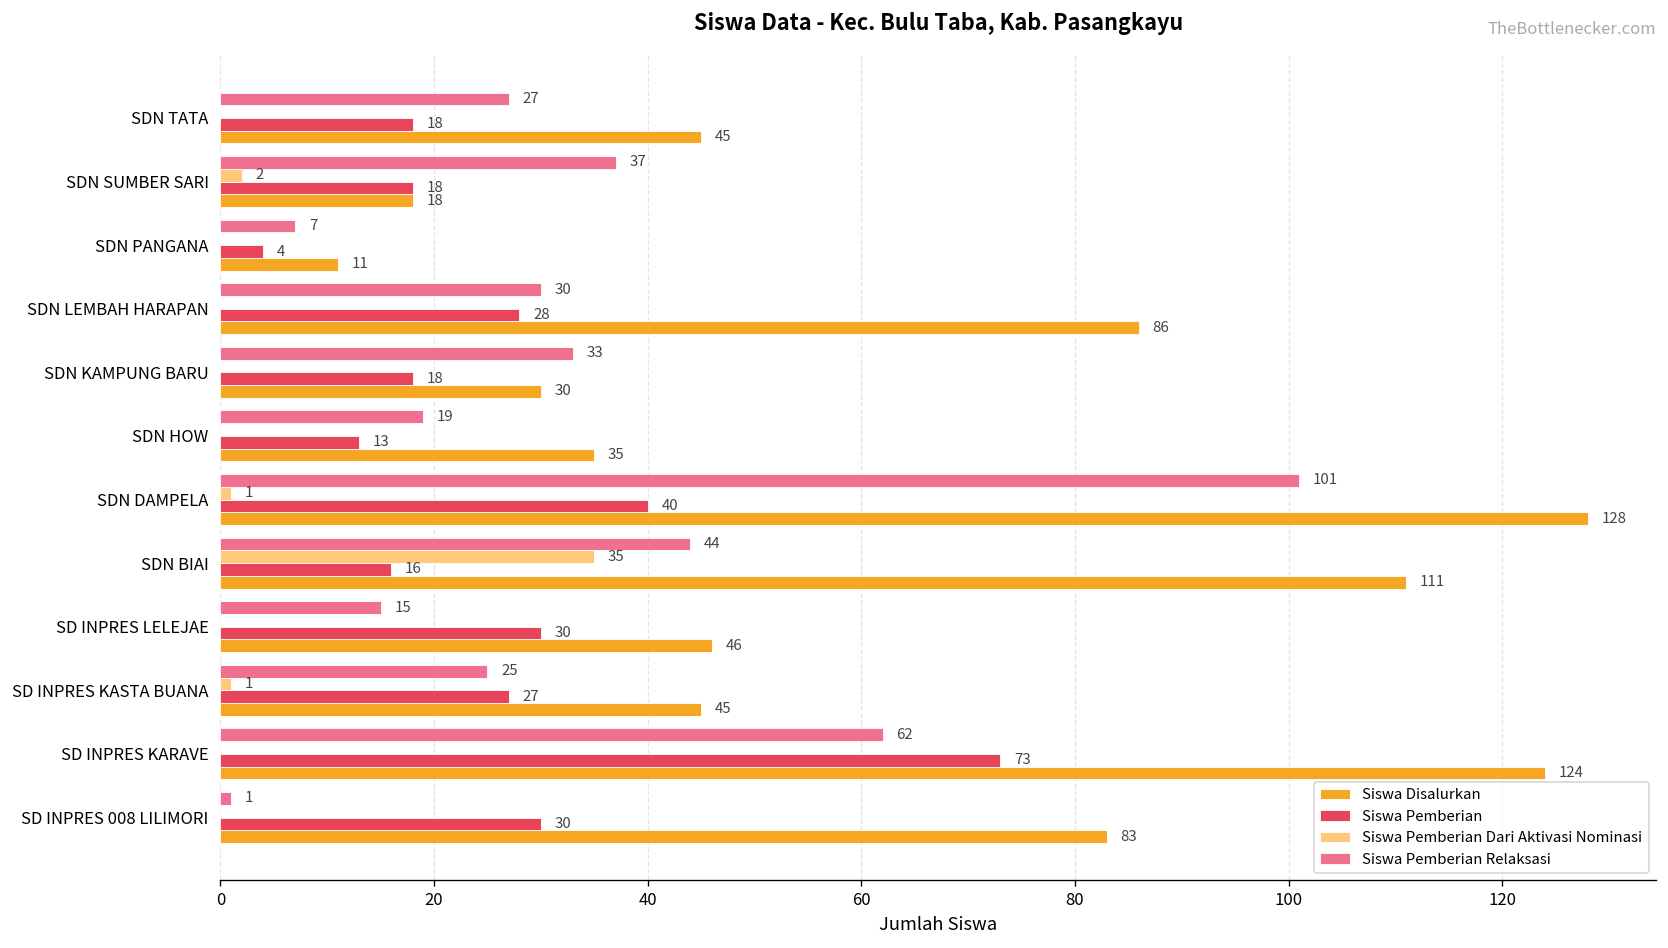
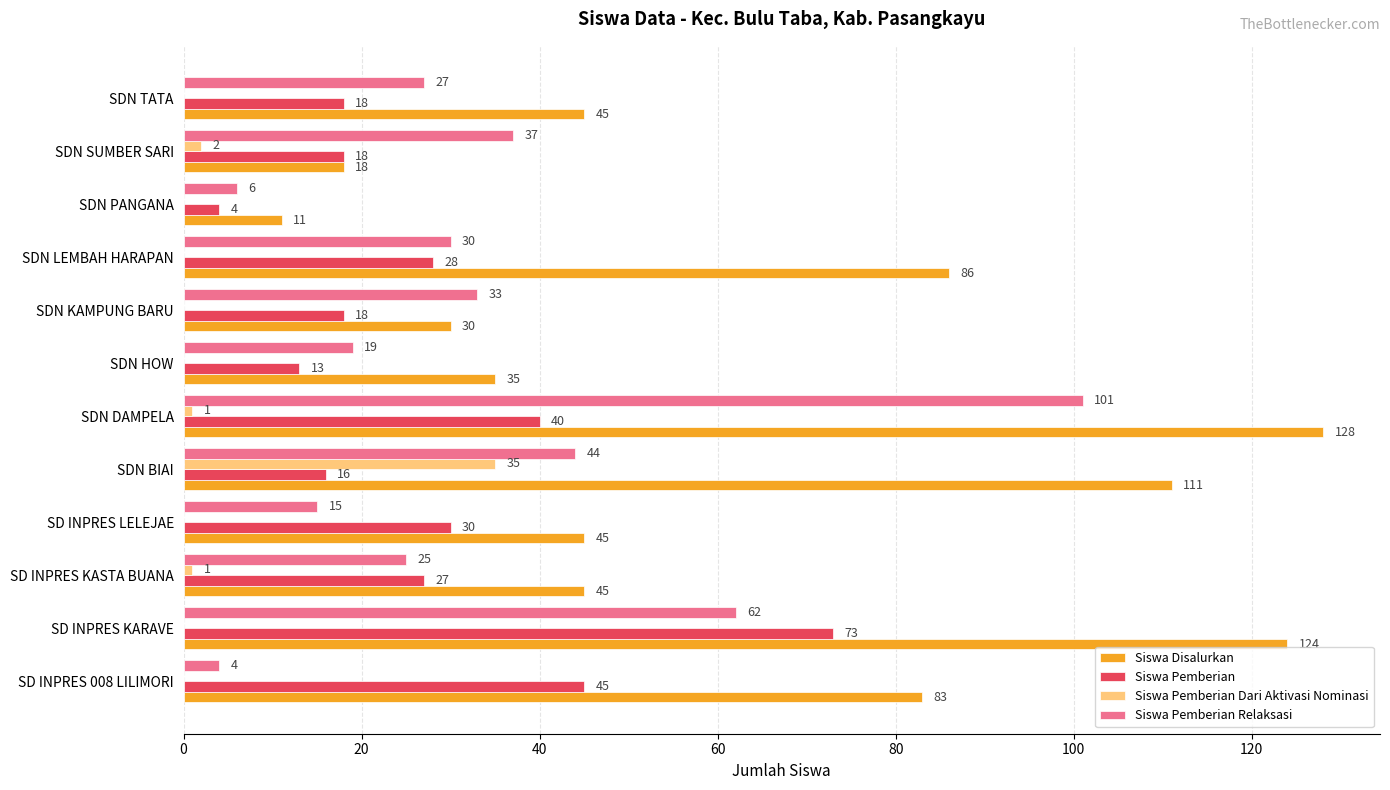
  {
    "Siswa Disalurkan": {
      "SDN TATA": 45,
      "SDN PANGANA": 11,
      "SDN LEMBAH HARAPAN": 86,
      "SDN KAMPUNG BARU": 30,
      "SDN HOW": 35,
      "SDN DAMPELA": 128,
      "SDN BIAI": 111,
-     "SD INPRES LELEJAE": 46,
+     "SD INPRES LELEJAE": 45,
      "SD INPRES KASTA BUANA": 45,
      "SD INPRES 008 LILIMORI": 83
    },
    "Siswa Pemberian": {
      "SDN TATA": 18,
      "SDN PANGANA": 4,
      "SDN LEMBAH HARAPAN": 28,
      "SDN KAMPUNG BARU": 18,
      "SDN HOW": 13,
      "SDN DAMPELA": 40,
      "SDN BIAI": 16,
      "SD INPRES LELEJAE": 30,
      "SD INPRES KASTA BUANA": 27,
      "SD INPRES KARAVE": 73,
-     "SD INPRES 008 LILIMORI": 30
+     "SD INPRES 008 LILIMORI": 45
    },
    "Siswa Pemberian Dari Aktivasi Nominasi": {
      "SDN SUMBER SARI": 2,
      "SDN DAMPELA": 1,
      "SDN BIAI": 35,
      "SD INPRES KASTA BUANA": 1
    },
    "Siswa Pemberian Relaksasi": {
      "SDN TATA": 27,
      "SDN SUMBER SARI": 37,
-     "SDN PANGANA": 7,
+     "SDN PANGANA": 6,
      "SDN LEMBAH HARAPAN": 30,
      "SDN KAMPUNG BARU": 33,
      "SDN HOW": 19,
      "SDN DAMPELA": 101,
      "SDN BIAI": 44,
      "SD INPRES LELEJAE": 15,
      "SD INPRES KASTA BUANA": 25,
      "SD INPRES KARAVE": 62,
-     "SD INPRES 008 LILIMORI": 1
+     "SD INPRES 008 LILIMORI": 4
    }
  }
